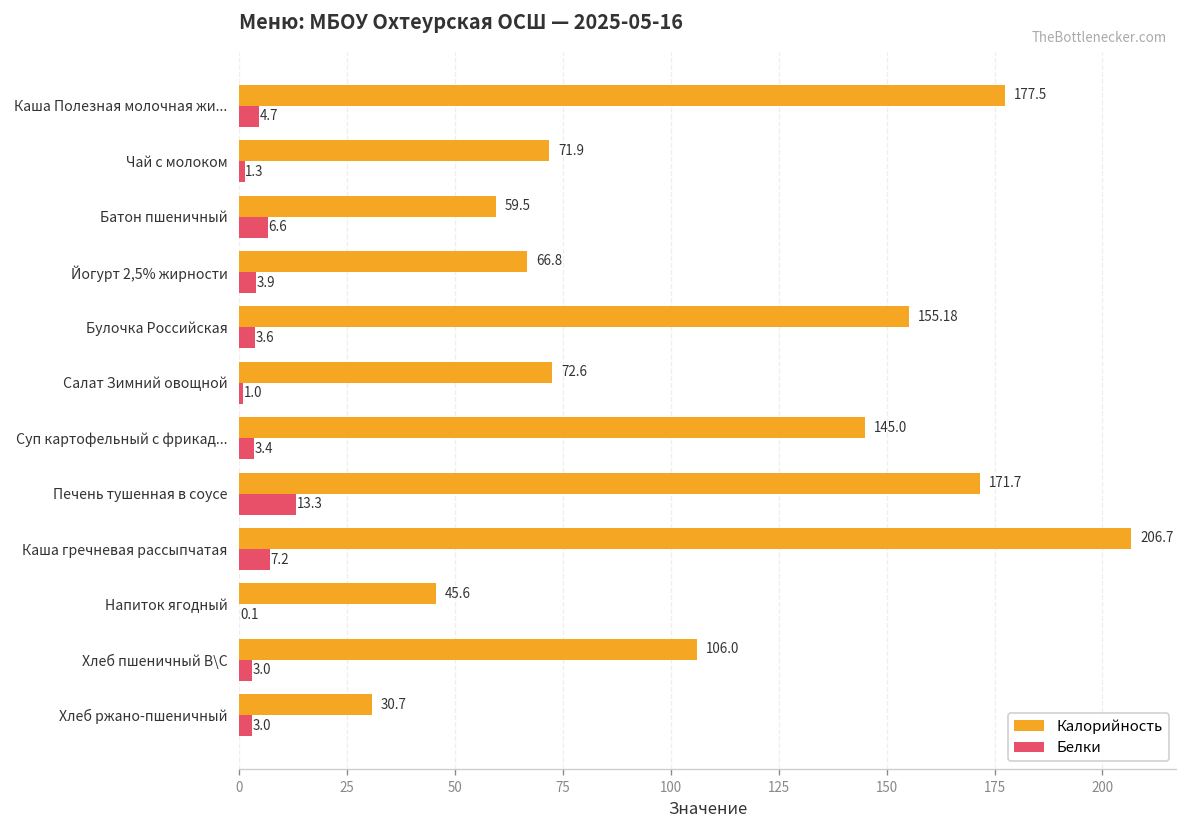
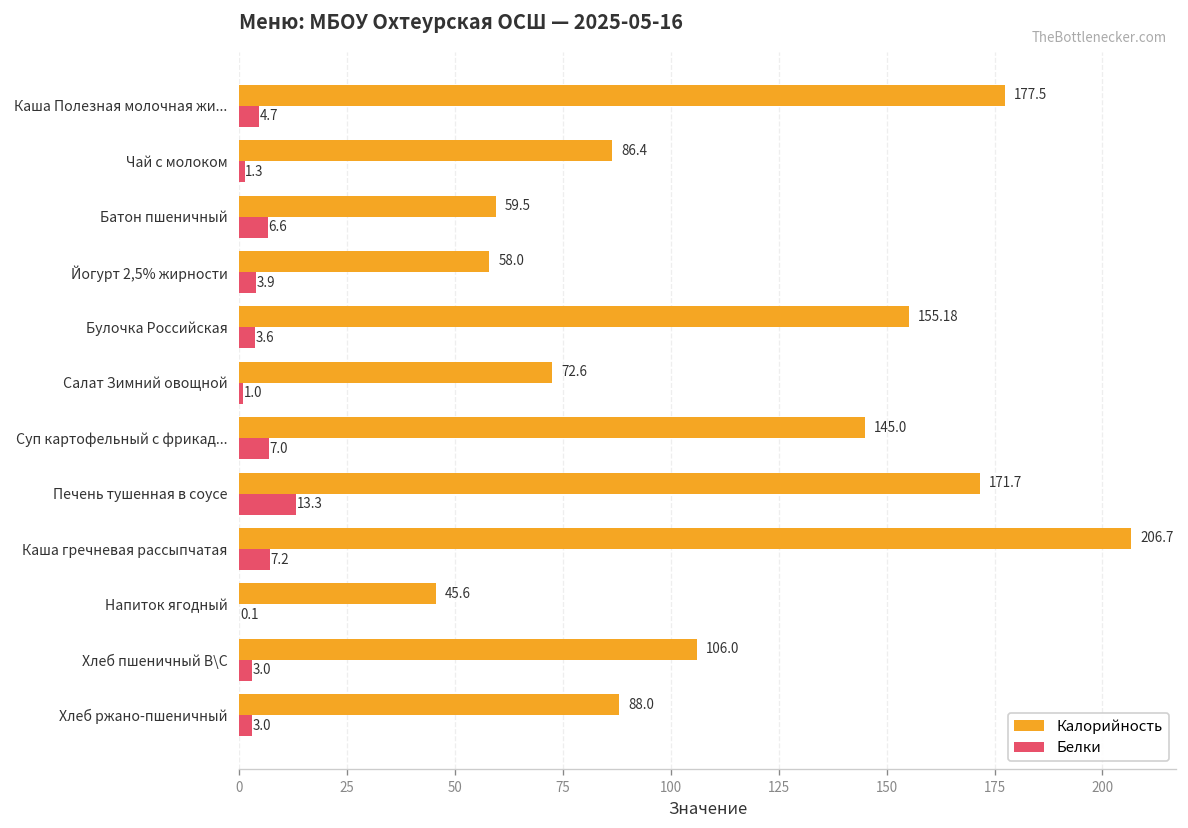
  {
    "Калорийность": {
      "Каша Полезная молочная жи...": 177.5,
-     "Чай с молоком": 71.9,
+     "Чай с молоком": 86.4,
      "Батон пшеничный": 59.5,
-     "Йогурт 2,5% жирности": 66.8,
+     "Йогурт 2,5% жирности": 58.0,
      "Булочка Российская": 155.18,
      "Салат Зимний овощной": 72.6,
      "Суп картофельный с фрикад...": 145.0,
      "Печень тушенная в соусе": 171.7,
      "Каша гречневая рассыпчатая": 206.7,
      "Напиток ягодный": 45.6,
      "Хлеб пшеничный В\\С": 106.0,
-     "Хлеб ржано-пшеничный": 30.7
+     "Хлеб ржано-пшеничный": 88.0
    },
    "Белки": {
      "Каша Полезная молочная жи...": 4.7,
      "Чай с молоком": 1.3,
      "Батон пшеничный": 6.6,
      "Йогурт 2,5% жирности": 3.9,
      "Булочка Российская": 3.6,
      "Салат Зимний овощной": 1.0,
-     "Суп картофельный с фрикад...": 3.4,
+     "Суп картофельный с фрикад...": 7.0,
      "Печень тушенная в соусе": 13.3,
      "Каша гречневая рассыпчатая": 7.2,
      "Напиток ягодный": 0.1,
      "Хлеб пшеничный В\\С": 3.0,
      "Хлеб ржано-пшеничный": 3.0
    }
  }
